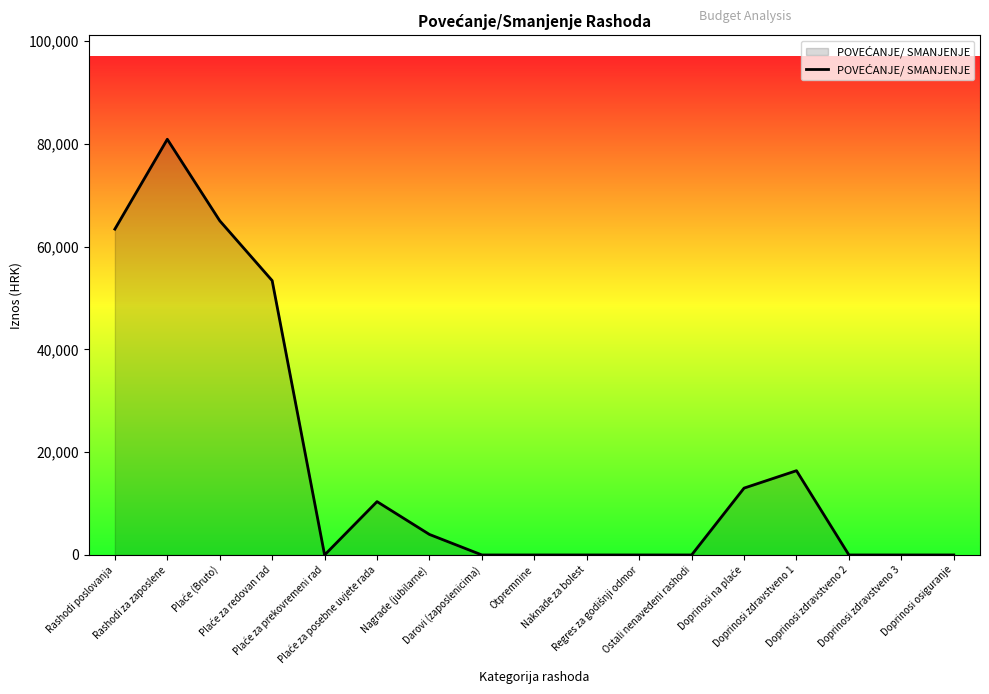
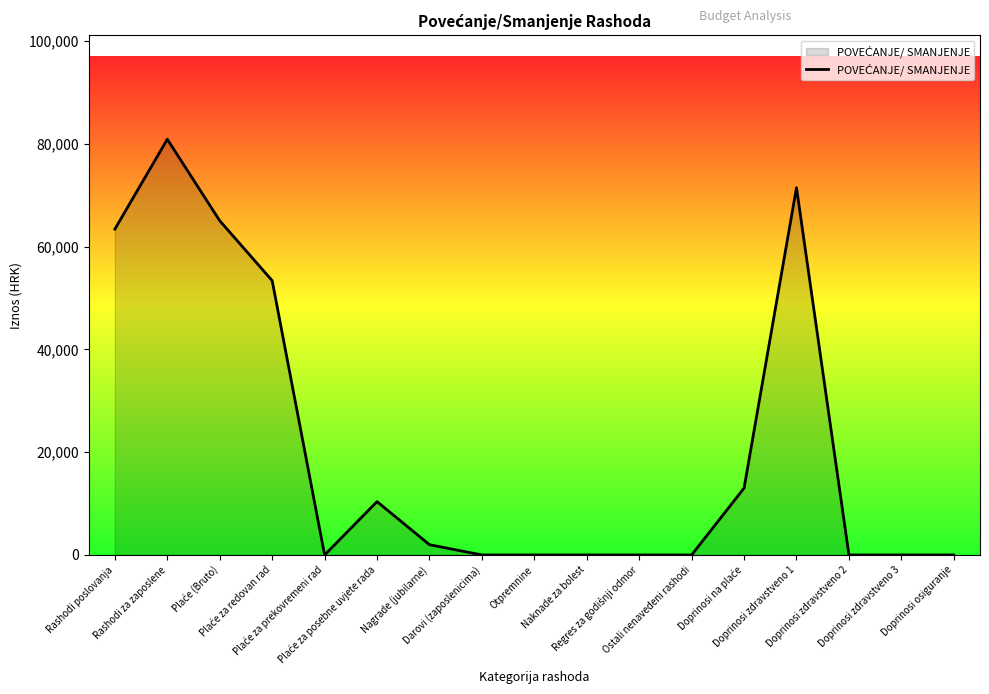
  {
    "Rashodi poslovanja": "63,000",
    "Rashodi za zaposlene": "81,000",
    "Plaće (Bruto)": "65,000",
    "Plaće za redovan rad": "53,000",
    "Plaće za prekovremeni rad": "0",
    "Plaće za posebne uvjete rada": "10,000",
-   "Nagrade (jubilarne)": "4,000",
+   "Nagrade (jubilarne)": "2,000",
    "Darovi (zaposlenicima)": "0",
    "Otpremnine": "0",
    "Naknade za bolest": "0",
    "Regres za godišnji odmor": "0",
    "Ostali nenavedeni rashodi": "0",
    "Doprinosi na plaće": "13,000",
-   "Doprinosi zdravstveno 1": "16,000",
+   "Doprinosi zdravstveno 1": "71,000",
    "Doprinosi zdravstveno 2": "0",
    "Doprinosi zdravstveno 3": "0",
    "Doprinosi osiguranje": "0"
  }
